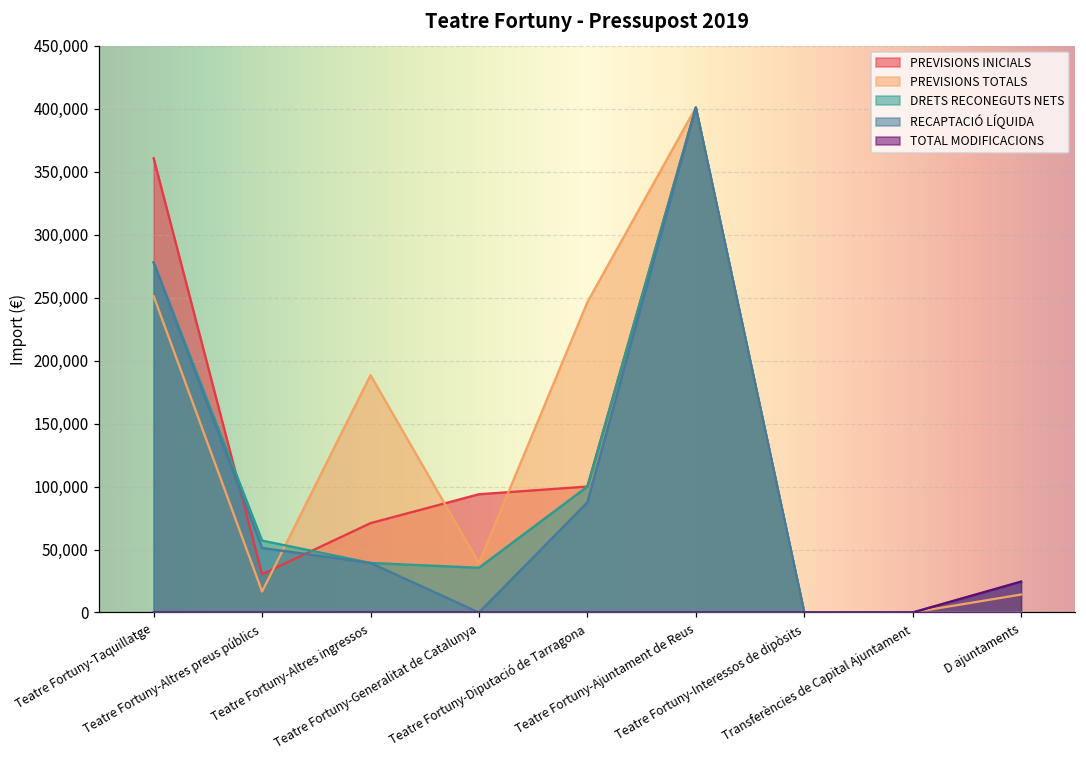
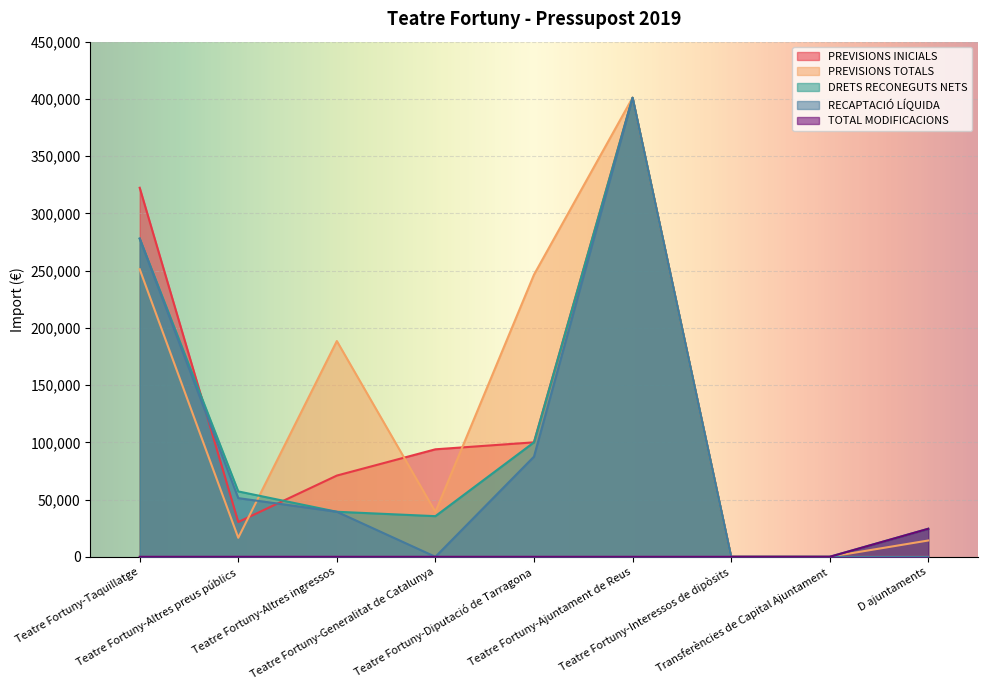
  {
    "PREVISIONS INICIALS": {
-     "Teatre Fortuny-Taquillatge": "361,000",
+     "Teatre Fortuny-Taquillatge": "322,000",
      "Teatre Fortuny-Altres preus públics": "30,000",
      "Teatre Fortuny-Altres ingressos": "71,000",
      "Teatre Fortuny-Generalitat de Catalunya": "94,000"
    },
    "PREVISIONS TOTALS": {
      "Teatre Fortuny-Taquillatge": "251,000",
      "Teatre Fortuny-Altres preus públics": "17,000",
      "Teatre Fortuny-Altres ingressos": "188,000",
      "Teatre Fortuny-Generalitat de Catalunya": "39,000",
      "Teatre Fortuny-Diputació de Tarragona": "246,000",
      "D ajuntaments": "14,000"
    },
    "TOTAL MODIFICACIONS": {
      "Teatre Fortuny-Taquillatge": "0",
      "Teatre Fortuny-Altres preus públics": "0",
      "Teatre Fortuny-Altres ingressos": "0",
      "Teatre Fortuny-Diputació de Tarragona": "0",
      "Teatre Fortuny-Ajuntament de Reus": "0"
    }
  }
